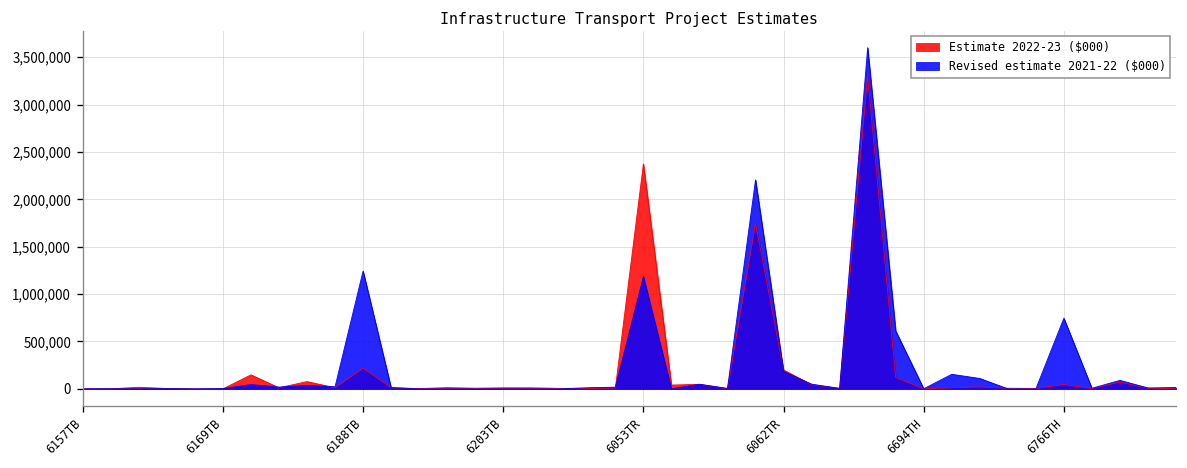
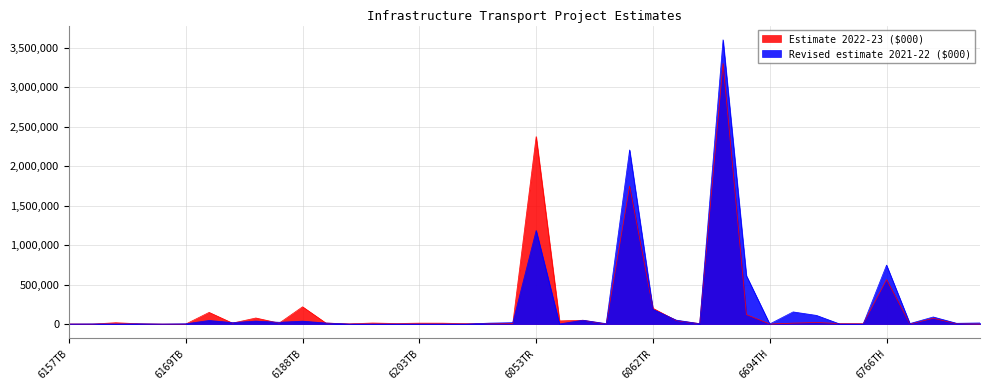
  {
    "Estimate 2022-23 ($000)": {
      "6188TB": "200,000",
      "6053TR": "2,400,000",
-     "6766TH": "0"
+     "6766TH": "600,000"
    },
    "Revised estimate 2021-22 ($000)": {
-     "6188TB": "1,200,000",
+     "6188TB": "0",
      "6053TR": "1,200,000",
      "6766TH": "700,000"
    }
  }
